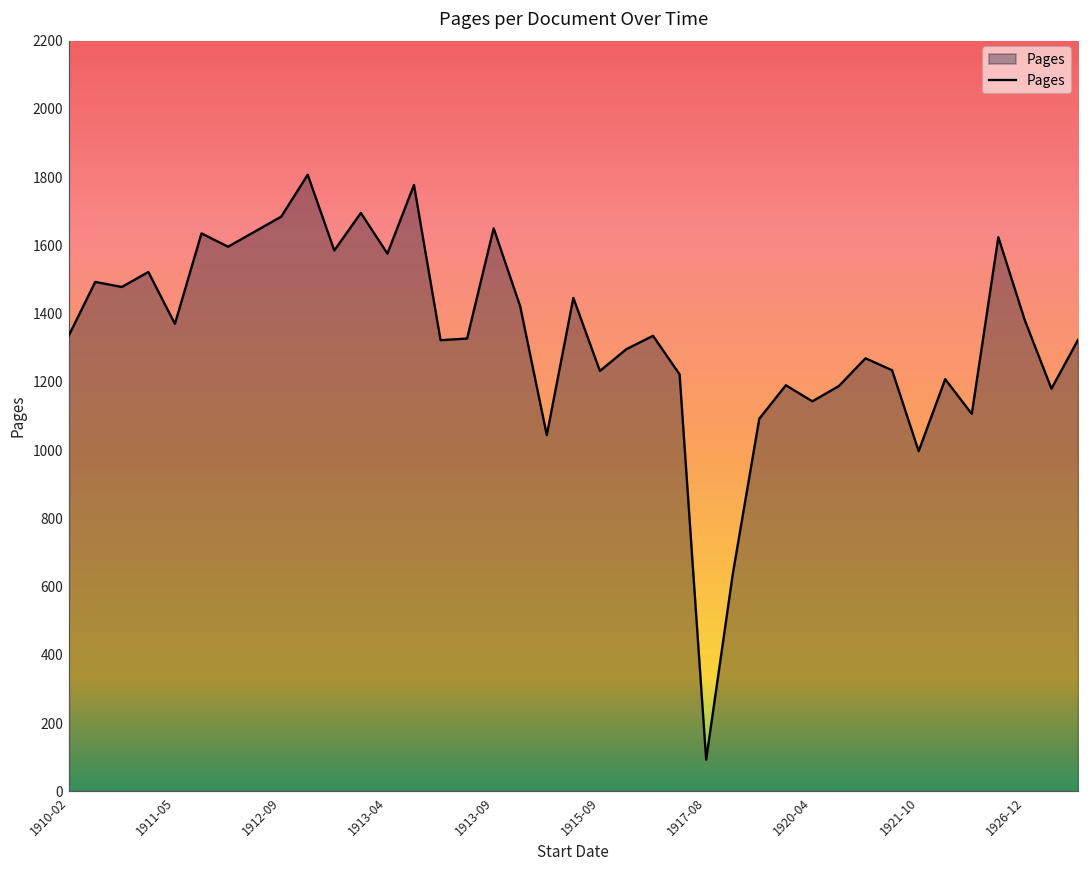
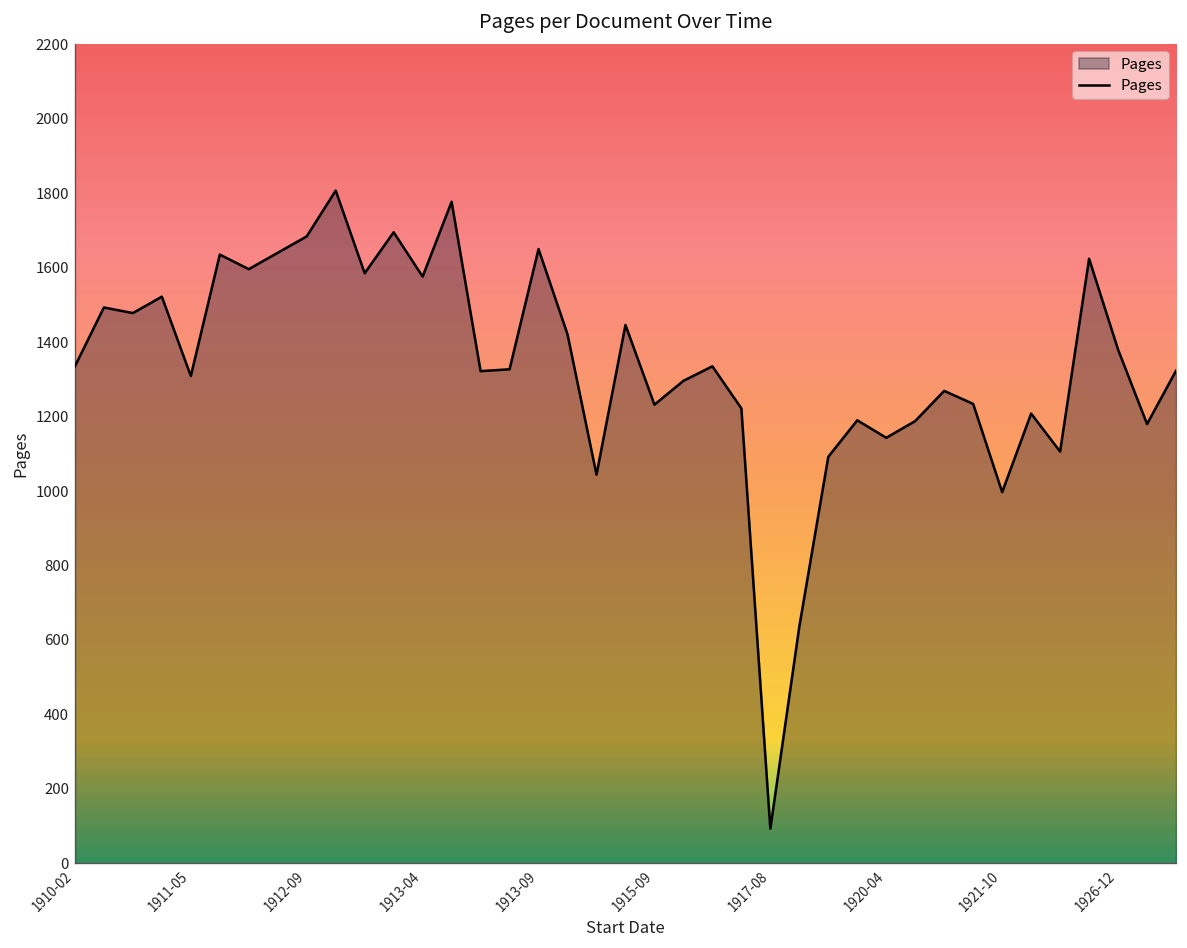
  {
    "1910-02": 1340,
-   "1911-05": 1370,
+   "1911-05": 1310,
    "1912-09": 1680,
    "1913-04": 1580,
    "1913-09": 1650,
    "1915-09": 1230,
    "1917-08": 90,
    "1920-04": 1140,
    "1921-10": 1000,
    "1926-12": 1380
  }
